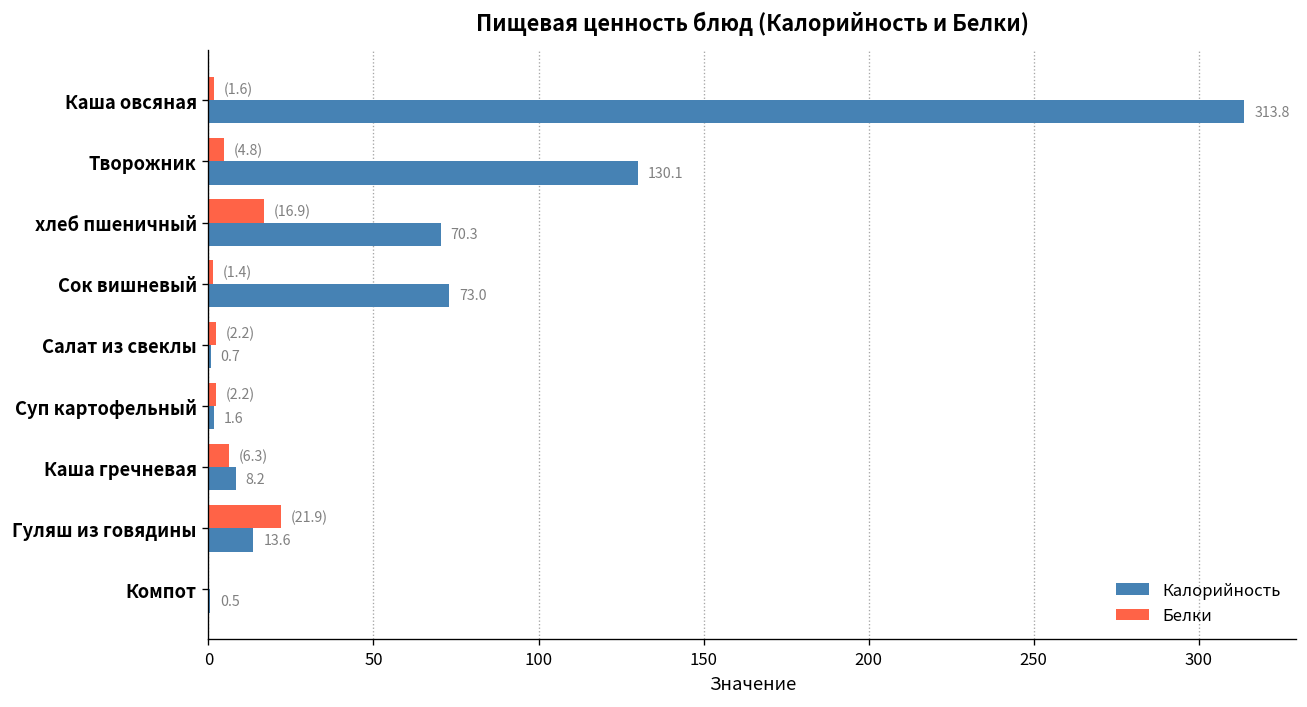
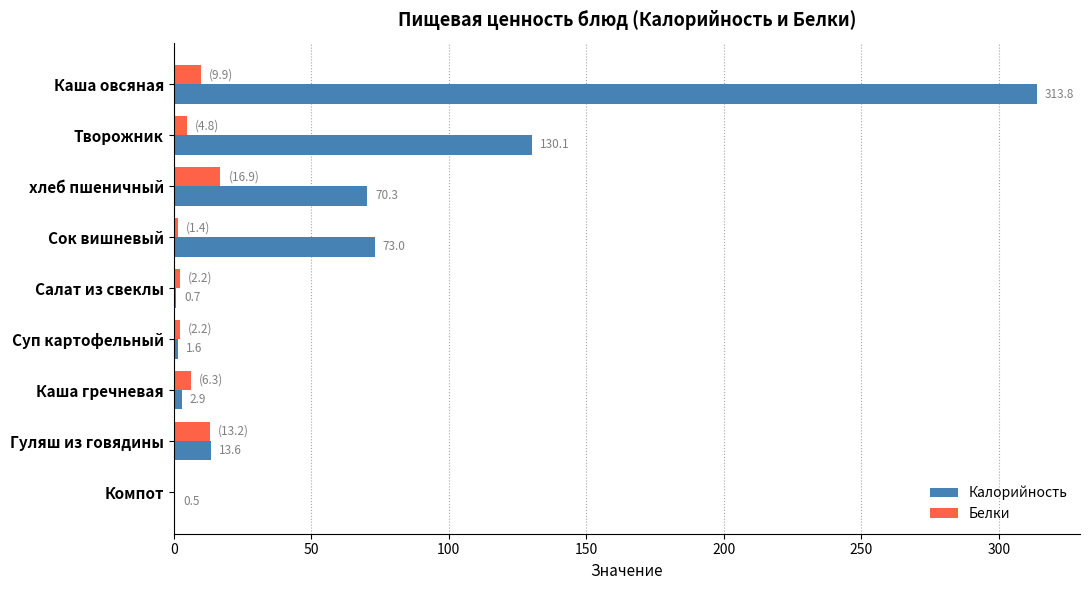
  {
    "Калорийность": {
      "Каша овсяная": "313.8",
      "Творожник": "130.1",
      "хлеб пшеничный": "70.3",
      "Сок вишневый": "73.0",
      "Салат из свеклы": "0.7",
      "Суп картофельный": "1.6",
-     "Каша гречневая": "8.2",
+     "Каша гречневая": "2.9",
      "Гуляш из говядины": "13.6",
      "Компот": "0.5"
    },
    "Белки": {
-     "Каша овсяная": "(1.6)",
+     "Каша овсяная": "(9.9)",
      "Творожник": "(4.8)",
      "хлеб пшеничный": "(16.9)",
      "Сок вишневый": "(1.4)",
      "Салат из свеклы": "(2.2)",
      "Суп картофельный": "(2.2)",
      "Каша гречневая": "(6.3)",
-     "Гуляш из говядины": "(21.9)"
+     "Гуляш из говядины": "(13.2)"
    }
  }
